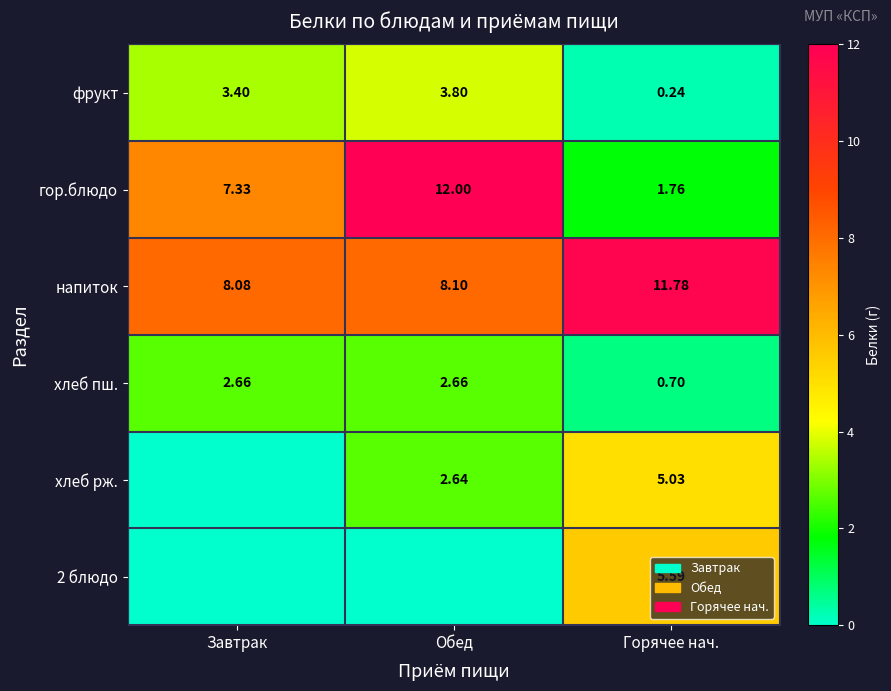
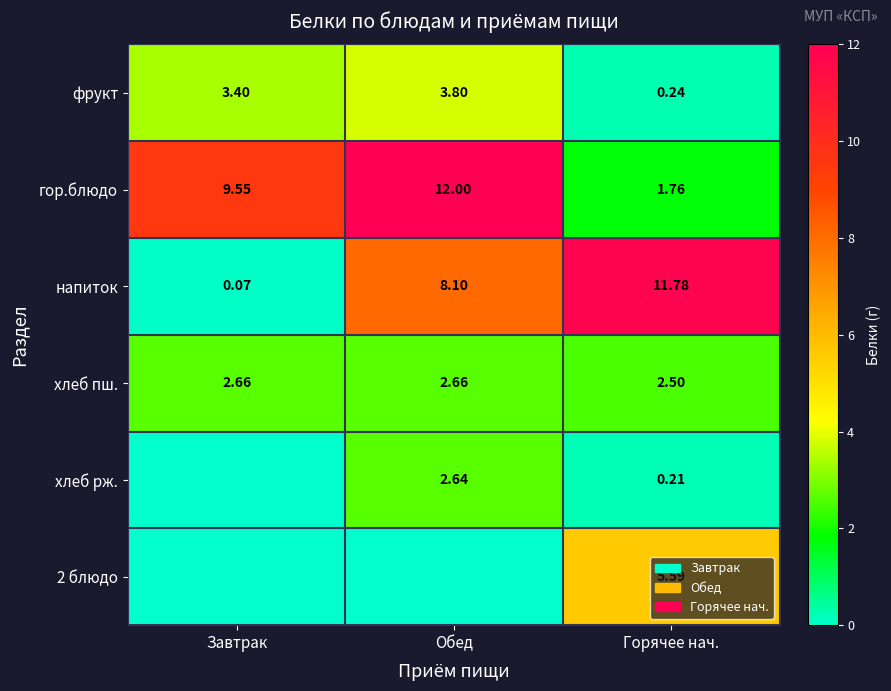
  {
    "фрукт": {
      "Завтрак": 3.40,
      "Обед": 3.80,
      "Горячее нач.": 0.24
    },
    "гор.блюдо": {
-     "Завтрак": 7.33,
+     "Завтрак": 9.55,
      "Обед": 12.00,
      "Горячее нач.": 1.76
    },
    "напиток": {
-     "Завтрак": 8.08,
+     "Завтрак": 0.07,
      "Обед": 8.10,
      "Горячее нач.": 11.78
    },
    "хлеб пш.": {
      "Завтрак": 2.66,
      "Обед": 2.66,
-     "Горячее нач.": 0.70
+     "Горячее нач.": 2.50
    },
    "хлеб рж.": {
      "Обед": 2.64,
-     "Горячее нач.": 5.03
+     "Горячее нач.": 0.21
    }
  }
